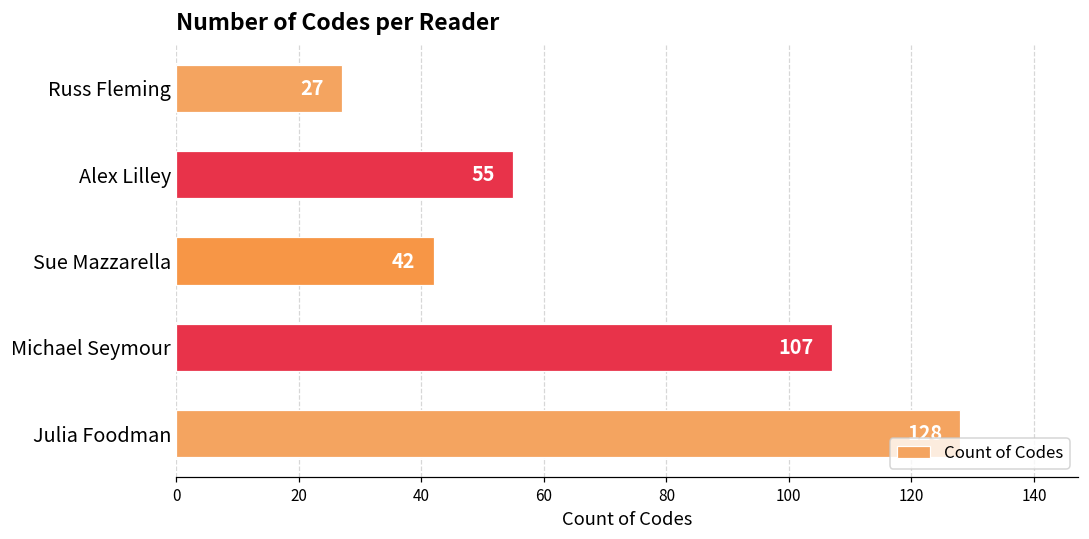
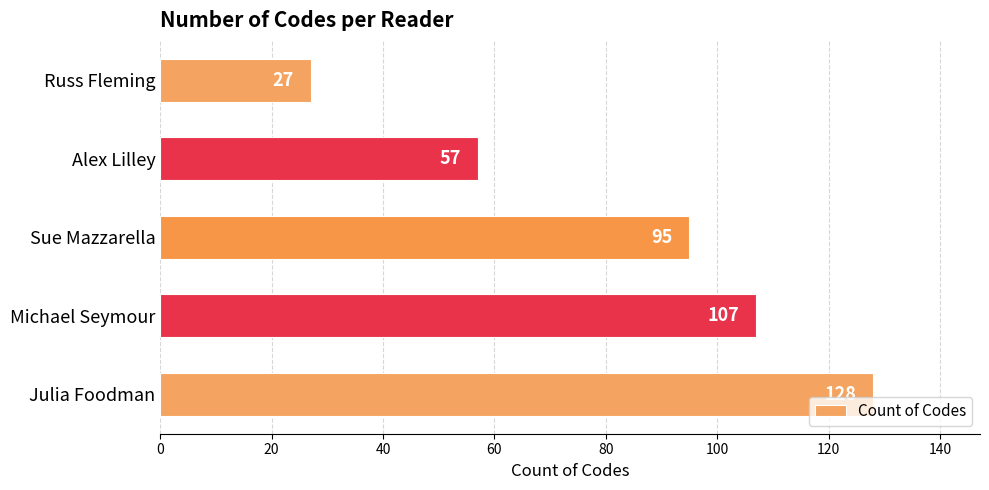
  {
    "Russ Fleming": 27,
-   "Alex Lilley": 55,
-   "Sue Mazzarella": 42,
+   "Alex Lilley": 57,
+   "Sue Mazzarella": 95,
    "Michael Seymour": 107
  }
